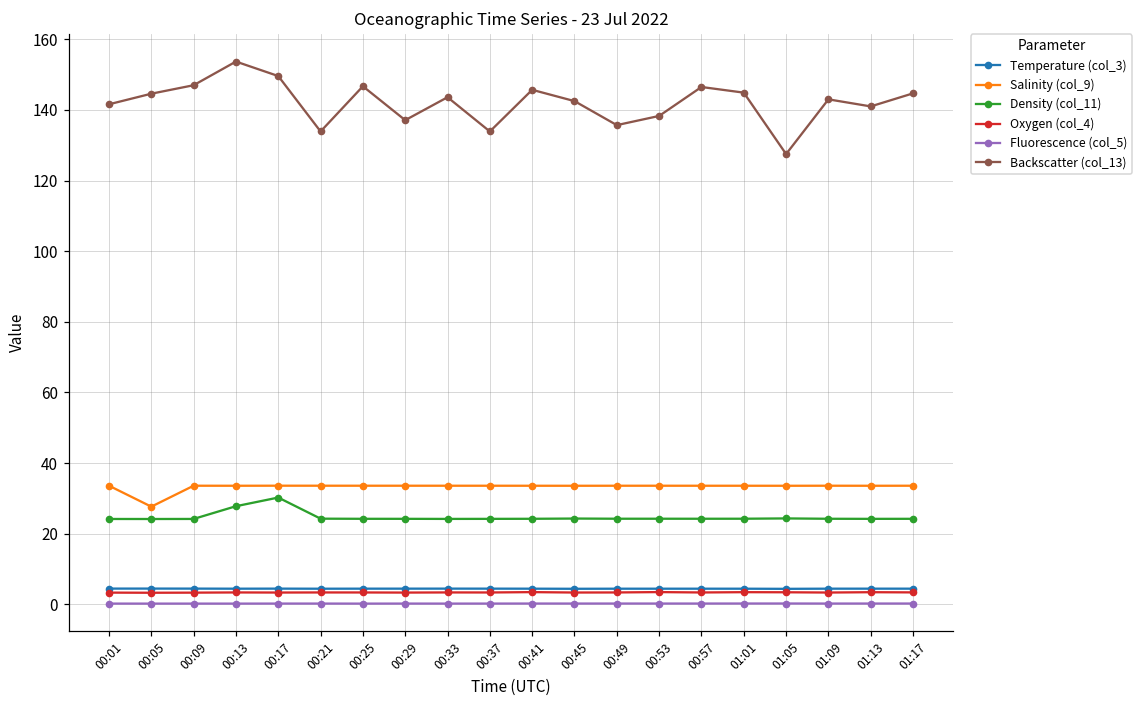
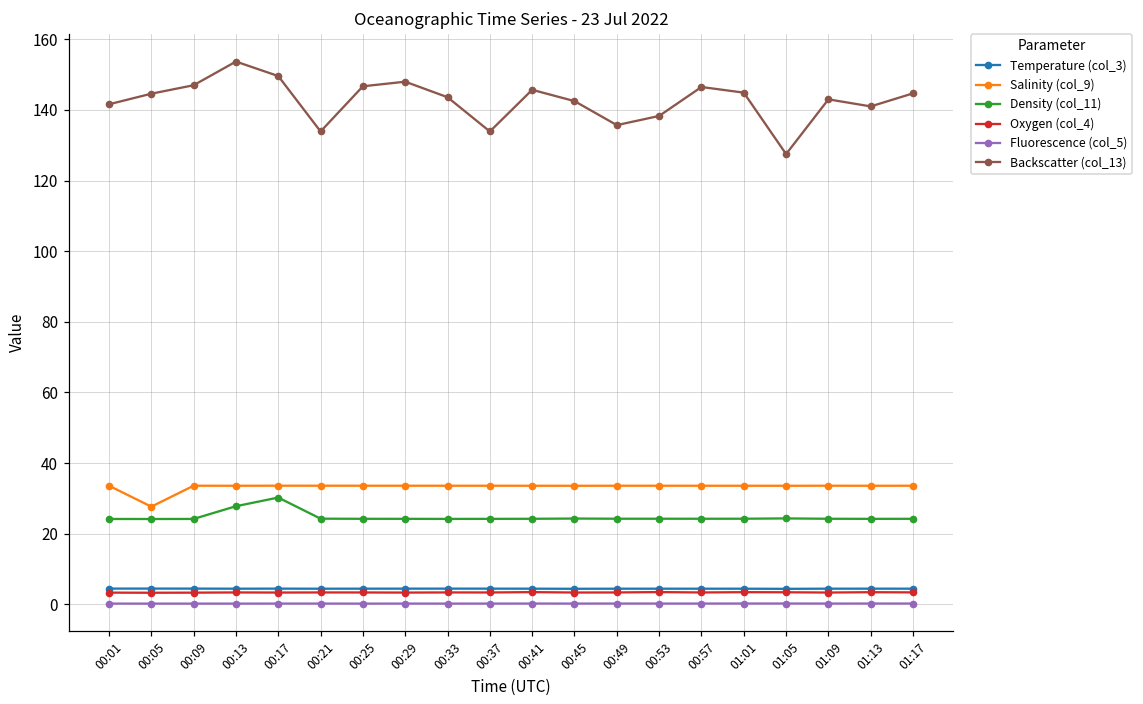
  {
    "Temperature (col_3)": {
      "00:01": 4,
      "00:05": 4,
      "00:09": 4,
      "00:13": 4,
      "00:17": 4,
      "00:21": 4,
      "00:25": 4,
      "00:29": 4,
      "00:33": 4,
      "00:37": 4,
      "00:41": 4,
      "00:45": 4,
      "00:49": 4,
      "00:53": 4,
      "00:57": 4,
      "01:01": 4,
      "01:05": 4,
      "01:09": 4,
      "01:13": 4,
      "01:17": 4
    },
    "Salinity (col_9)": {
      "00:01": 34,
      "00:05": 28,
      "00:09": 34,
      "00:13": 34,
      "00:17": 34,
      "00:21": 34,
      "00:25": 34,
      "00:29": 34,
      "00:33": 34,
      "00:37": 34,
      "00:41": 34,
      "00:45": 34,
      "00:49": 34,
      "00:53": 34,
      "00:57": 34,
      "01:01": 34,
      "01:05": 34,
      "01:09": 34,
      "01:13": 34,
      "01:17": 34
    },
    "Density (col_11)": {
      "00:01": 24,
      "00:05": 24,
      "00:09": 24,
      "00:13": 28,
      "00:17": 30,
      "00:21": 24,
      "00:25": 24,
      "00:29": 24,
      "00:33": 24,
      "00:37": 24,
      "00:41": 24,
      "00:45": 24,
      "00:49": 24,
      "00:53": 24,
      "00:57": 24,
      "01:01": 24,
      "01:05": 24,
      "01:09": 24,
      "01:13": 24,
      "01:17": 24
    },
    "Oxygen (col_4)": {
      "00:01": 3,
      "00:05": 3,
      "00:09": 3,
      "00:13": 3,
      "00:17": 3,
      "00:21": 3,
      "00:25": 3,
      "00:29": 3,
      "00:33": 3,
      "00:37": 3,
      "00:41": 3,
      "00:45": 3,
      "00:49": 3,
      "00:53": 3,
      "00:57": 3,
      "01:01": 3,
      "01:05": 3,
      "01:09": 3,
      "01:13": 3,
      "01:17": 3
    },
    "Fluorescence (col_5)": {
      "00:01": 0,
      "00:05": 0,
      "00:09": 0,
      "00:13": 0,
      "00:17": 0,
      "00:21": 0,
      "00:25": 0,
      "00:29": 0,
      "00:33": 0,
      "00:37": 0,
      "00:41": 0,
      "00:45": 0,
      "00:49": 0,
      "00:53": 0,
      "00:57": 0,
      "01:01": 0,
      "01:05": 0,
      "01:09": 0,
      "01:13": 0,
      "01:17": 0
    },
    "Backscatter (col_13)": {
      "00:01": 142,
      "00:05": 145,
      "00:09": 147,
      "00:13": 154,
      "00:17": 150,
      "00:21": 134,
      "00:25": 147,
-     "00:29": 137,
+     "00:29": 148,
      "00:33": 144,
      "00:37": 134,
      "00:41": 146,
      "00:45": 143,
      "00:49": 136,
      "00:53": 138,
      "00:57": 147,
      "01:01": 145,
      "01:05": 128,
      "01:09": 143,
      "01:13": 141,
      "01:17": 145
    }
  }
